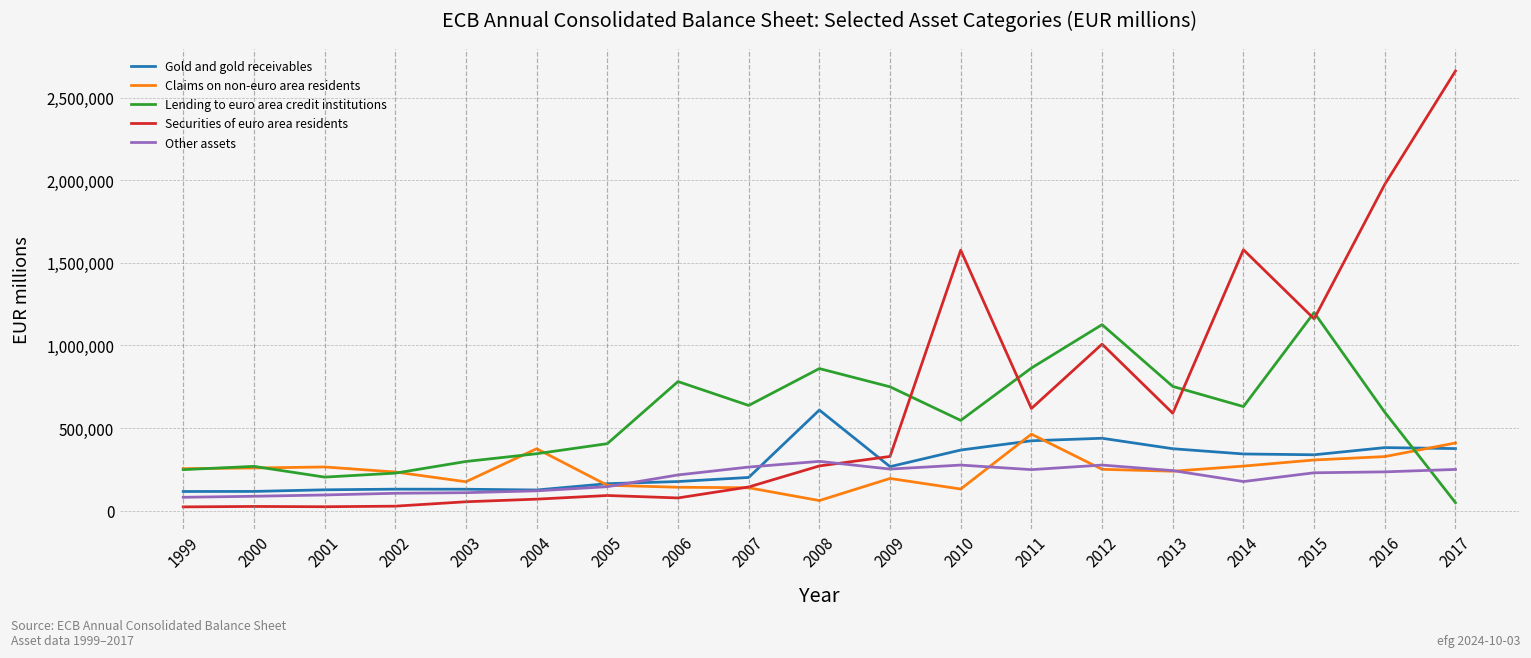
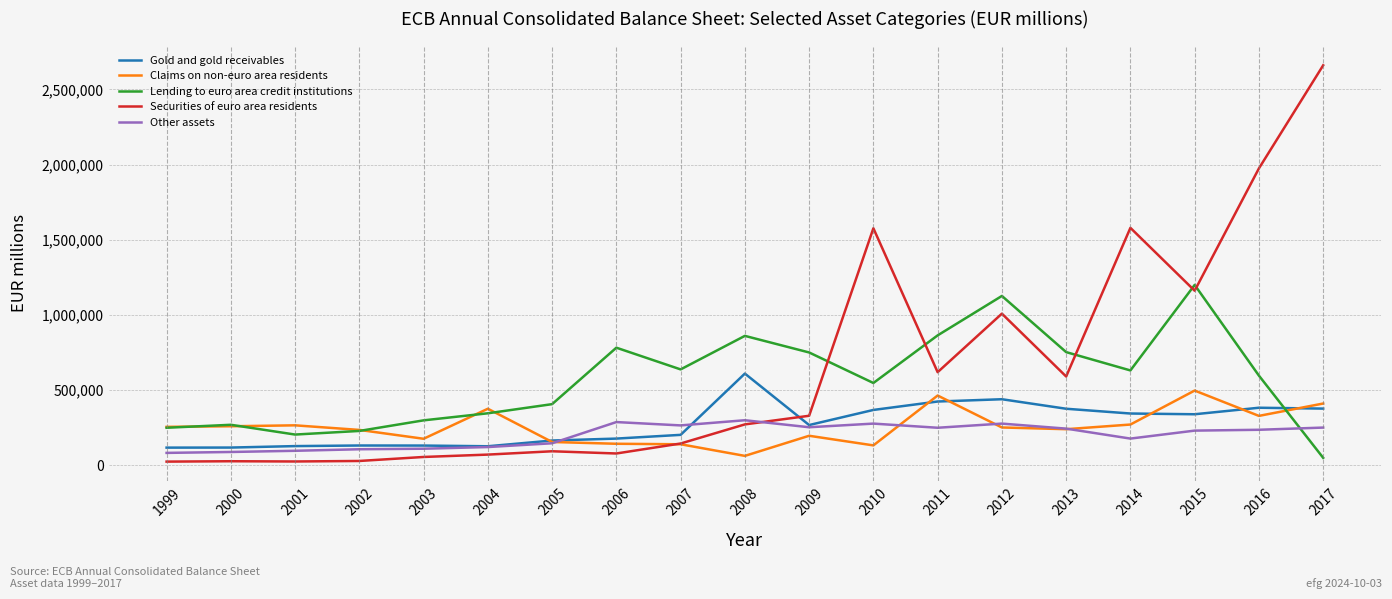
  {
    "Gold and gold receivables": {
      "1999": "120,000",
      "2000": "120,000",
      "2001": "130,000",
      "2002": "130,000",
      "2003": "130,000",
      "2006": "180,000",
      "2007": "200,000",
      "2008": "610,000",
      "2010": "370,000",
      "2011": "420,000",
      "2012": "440,000",
      "2013": "380,000",
      "2014": "340,000",
      "2015": "340,000",
      "2016": "380,000",
      "2017": "380,000"
    },
    "Claims on non-euro area residents": {
      "2001": "260,000",
      "2003": "180,000",
      "2004": "380,000",
      "2006": "140,000",
      "2008": "60,000",
      "2009": "200,000",
      "2010": "130,000",
      "2011": "460,000",
      "2012": "250,000",
      "2014": "270,000",
-     "2015": "310,000",
+     "2015": "500,000",
      "2016": "330,000",
      "2017": "410,000"
    },
    "Lending to euro area credit institutions": {
      "2001": "200,000",
      "2003": "300,000",
      "2004": "350,000",
      "2005": "410,000",
      "2006": "780,000",
      "2007": "640,000",
      "2008": "860,000",
      "2009": "750,000",
      "2010": "550,000",
      "2011": "860,000",
      "2012": "1,130,000",
      "2013": "750,000",
      "2014": "630,000",
      "2015": "1,200,000",
      "2016": "600,000",
      "2017": "50,000"
    },
    "Securities of euro area residents": {
      "1999": "20,000",
      "2000": "30,000",
      "2001": "20,000",
      "2002": "30,000",
      "2003": "50,000",
      "2004": "70,000",
      "2005": "90,000",
      "2006": "80,000",
      "2008": "270,000",
      "2009": "330,000",
      "2010": "1,580,000",
      "2011": "620,000",
      "2012": "1,010,000",
      "2013": "590,000",
      "2014": "1,580,000",
      "2015": "1,160,000",
      "2016": "1,970,000",
      "2017": "2,660,000"
    },
    "Other assets": {
      "1999": "80,000",
      "2000": "90,000",
      "2001": "100,000",
      "2002": "110,000",
      "2003": "110,000",
-     "2006": "220,000",
+     "2006": "290,000",
      "2007": "260,000",
      "2008": "300,000",
      "2010": "280,000",
      "2011": "250,000",
      "2012": "280,000",
      "2014": "180,000",
      "2015": "230,000",
      "2016": "240,000",
      "2017": "250,000"
    }
  }
